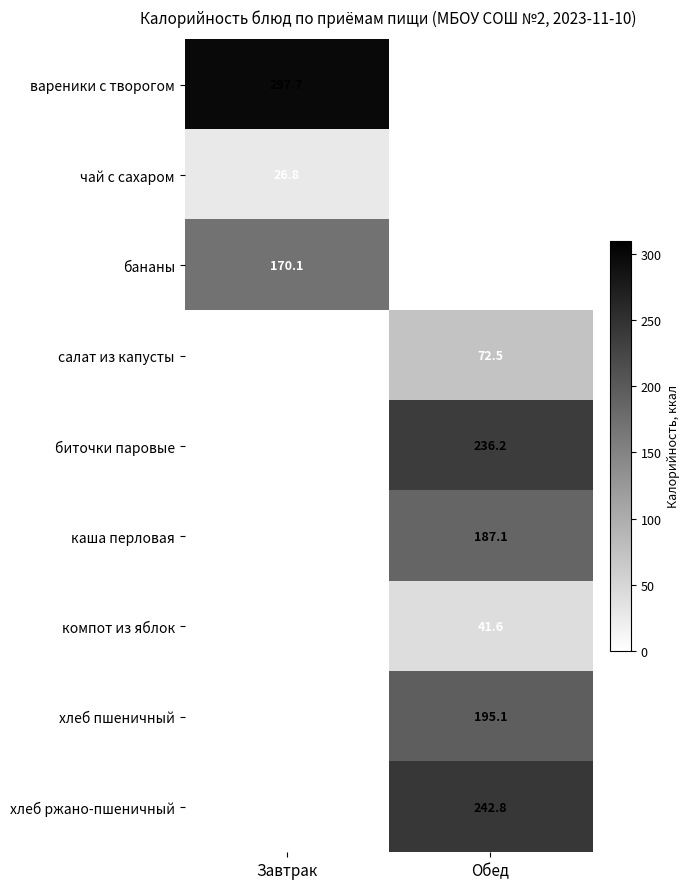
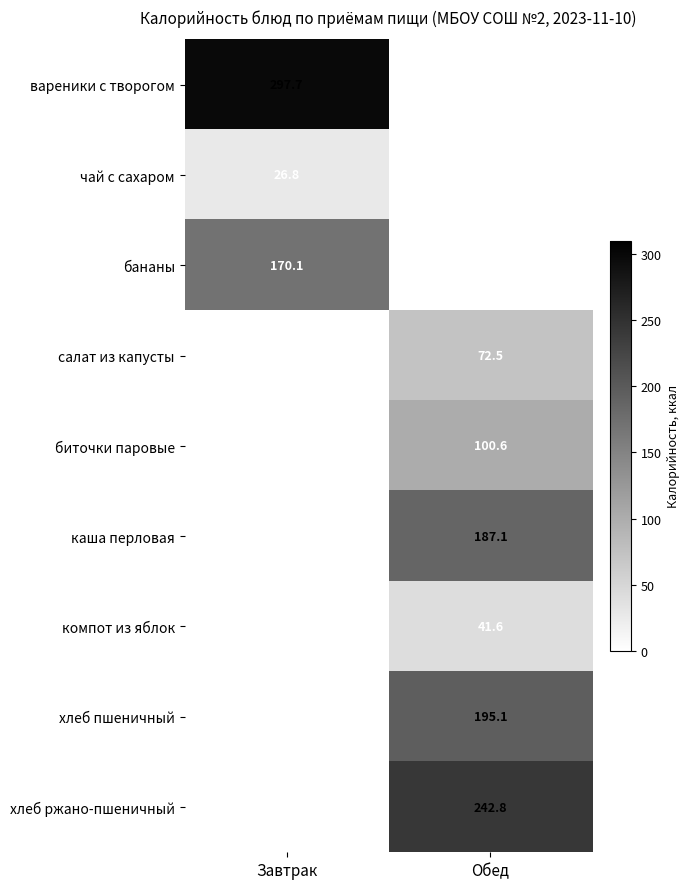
  {
    "бананы": {
      "Завтрак": 170.1
    },
    "салат из капусты": {
      "Обед": 72.5
    },
    "биточки паровые": {
-     "Обед": 236.2
+     "Обед": 100.6
    },
    "каша перловая": {
      "Обед": 187.1
    },
    "хлеб пшеничный": {
      "Обед": 195.1
    },
    "хлеб ржано-пшеничный": {
      "Обед": 242.8
    }
  }
